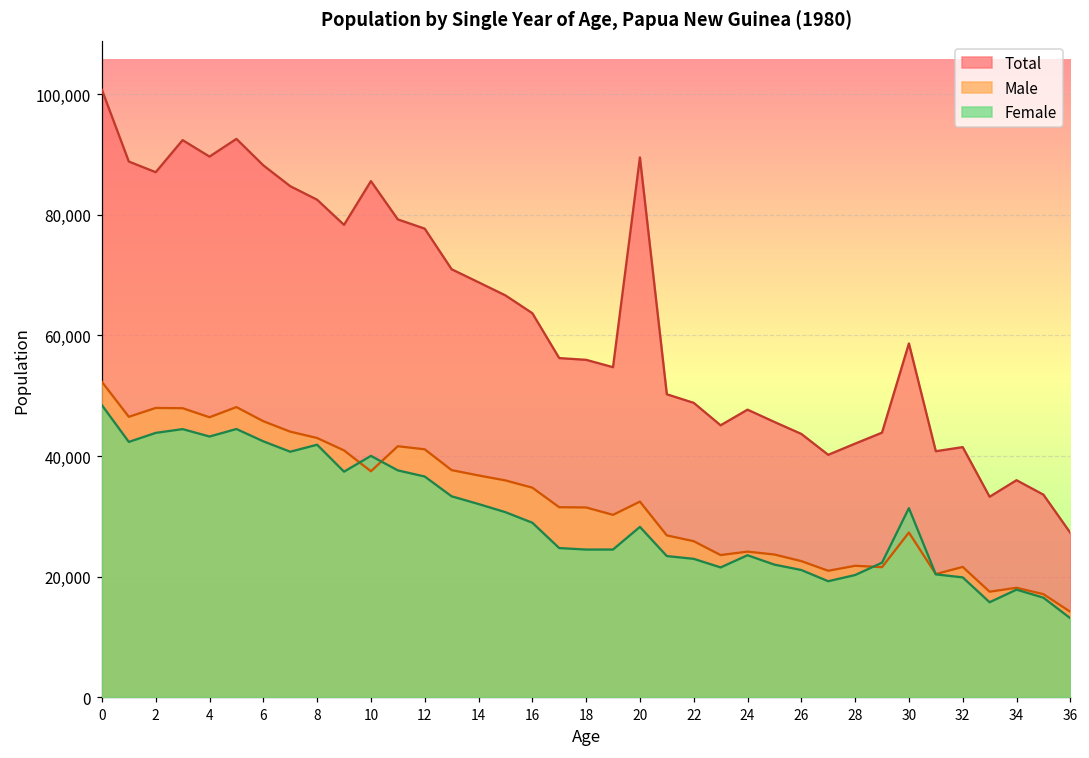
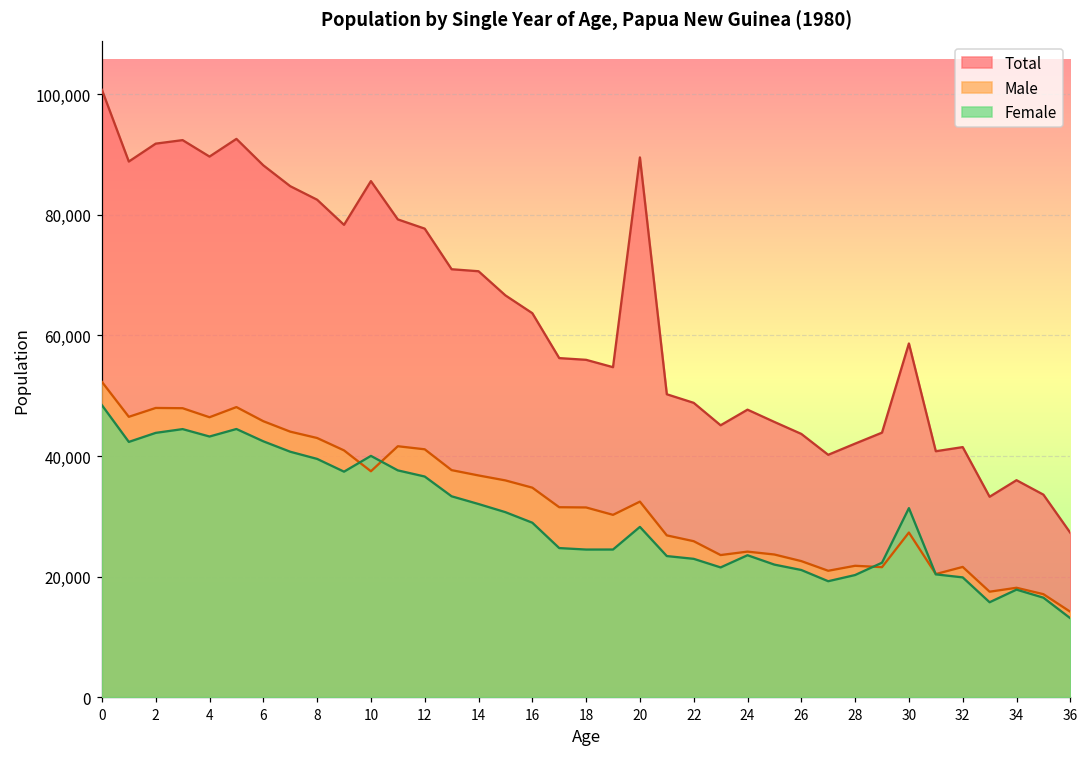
  {
    "Total": {
      "0": "101,000",
-     "2": "87,000",
+     "2": "92,000",
      "4": "90,000",
      "6": "88,000",
      "8": "82,000",
      "10": "86,000",
      "12": "78,000",
-     "14": "69,000",
+     "14": "71,000",
      "16": "64,000",
      "18": "56,000",
      "20": "90,000",
      "22": "49,000",
      "24": "48,000",
      "26": "44,000",
      "28": "42,000",
      "30": "59,000",
      "32": "41,000",
      "34": "36,000",
      "36": "27,000"
    },
    "Male": {
      "0": "52,000",
      "2": "48,000",
      "4": "46,000",
      "6": "46,000",
      "8": "43,000",
      "10": "37,000",
      "12": "41,000",
      "14": "37,000",
      "16": "35,000",
      "18": "31,000",
      "20": "32,000",
      "22": "26,000",
      "24": "24,000",
      "26": "23,000",
      "28": "22,000",
      "30": "27,000",
      "32": "22,000",
      "36": "14,000"
    },
    "Female": {
      "0": "48,000",
      "2": "44,000",
      "4": "43,000",
      "6": "42,000",
-     "8": "42,000",
+     "8": "40,000",
      "10": "40,000",
      "12": "37,000",
      "14": "32,000",
      "16": "29,000",
      "18": "24,000",
      "20": "28,000",
      "22": "23,000",
      "24": "24,000",
      "26": "21,000",
      "28": "20,000",
      "30": "31,000",
      "32": "20,000",
      "36": "13,000"
    }
  }
